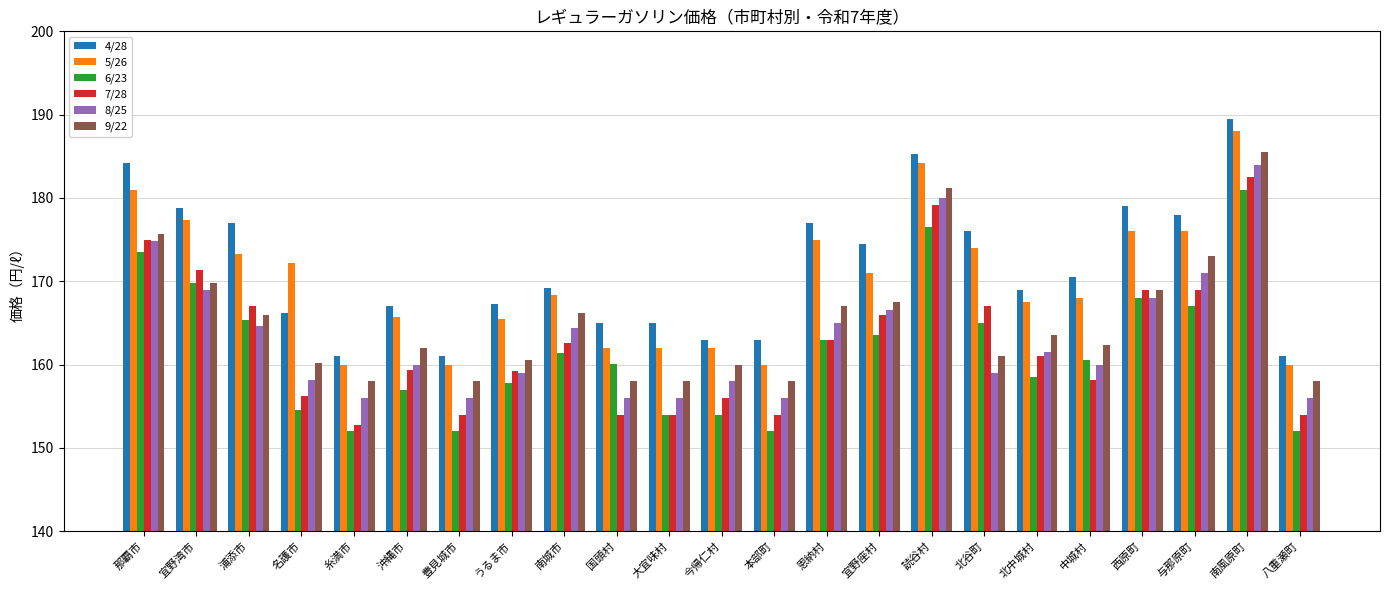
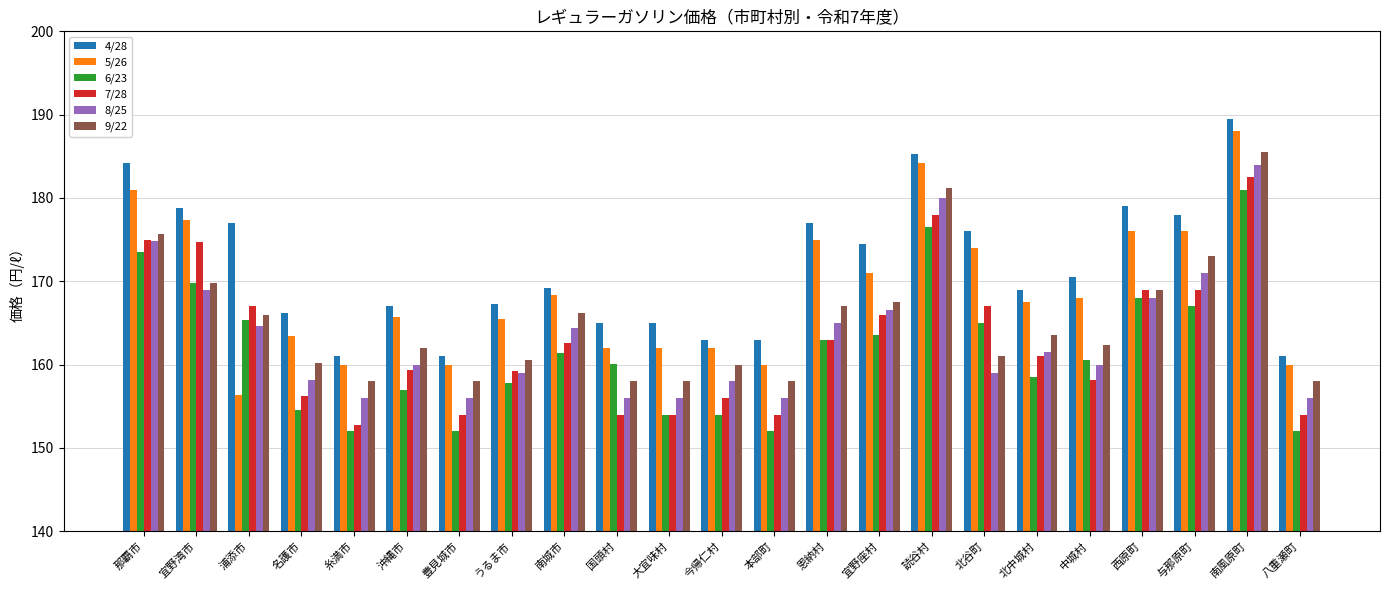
  {
    "4/28": {
      "那覇市": 184,
      "宜野湾市": 179,
      "浦添市": 177,
      "名護市": 166,
      "糸満市": 161,
      "沖縄市": 167,
      "豊見城市": 161,
      "うるま市": 167,
      "南城市": 169,
      "国頭村": 165,
      "大宜味村": 165,
      "今帰仁村": 163,
      "本部町": 163,
      "恩納村": 177,
      "宜野座村": 175,
      "読谷村": 185,
      "北谷町": 176,
      "北中城村": 169,
      "中城村": 171,
      "西原町": 179,
      "与那原町": 178,
      "南風原町": 190,
      "八重瀬町": 161
    },
    "5/26": {
      "那覇市": 181,
      "宜野湾市": 177,
-     "浦添市": 173,
-     "名護市": 172,
+     "浦添市": 156,
+     "名護市": 163,
      "糸満市": 160,
      "沖縄市": 166,
      "豊見城市": 160,
      "うるま市": 166,
      "南城市": 168,
      "国頭村": 162,
      "大宜味村": 162,
      "今帰仁村": 162,
      "本部町": 160,
      "恩納村": 175,
      "宜野座村": 171,
      "読谷村": 184,
      "北谷町": 174,
      "北中城村": 168,
      "中城村": 168,
      "西原町": 176,
      "与那原町": 176,
      "南風原町": 188,
      "八重瀬町": 160
    },
    "6/23": {
      "那覇市": 174,
      "宜野湾市": 170,
      "浦添市": 165,
      "名護市": 155,
      "糸満市": 152,
      "沖縄市": 157,
      "豊見城市": 152,
      "うるま市": 158,
      "南城市": 161,
      "国頭村": 160,
      "大宜味村": 154,
      "今帰仁村": 154,
      "本部町": 152,
      "恩納村": 163,
      "宜野座村": 164,
      "読谷村": 177,
      "北谷町": 165,
      "北中城村": 159,
      "中城村": 161,
      "西原町": 168,
      "与那原町": 167,
      "南風原町": 181,
      "八重瀬町": 152
    },
    "7/28": {
      "那覇市": 175,
-     "宜野湾市": 171,
+     "宜野湾市": 175,
      "浦添市": 167,
      "名護市": 156,
      "糸満市": 153,
      "沖縄市": 159,
      "豊見城市": 154,
      "うるま市": 159,
      "南城市": 163,
      "国頭村": 154,
      "大宜味村": 154,
      "今帰仁村": 156,
      "本部町": 154,
      "恩納村": 163,
      "宜野座村": 166,
-     "読谷村": 179,
+     "読谷村": 178,
      "北谷町": 167,
      "北中城村": 161,
      "中城村": 158,
      "西原町": 169,
      "与那原町": 169,
      "南風原町": 183,
      "八重瀬町": 154
    },
    "8/25": {
      "那覇市": 175,
      "宜野湾市": 169,
      "浦添市": 165,
      "名護市": 158,
      "糸満市": 156,
      "沖縄市": 160,
      "豊見城市": 156,
      "うるま市": 159,
      "南城市": 164,
      "国頭村": 156,
      "大宜味村": 156,
      "今帰仁村": 158,
      "本部町": 156,
      "恩納村": 165,
      "宜野座村": 167,
      "読谷村": 180,
      "北谷町": 159,
      "北中城村": 162,
      "中城村": 160,
      "西原町": 168,
      "与那原町": 171,
      "南風原町": 184,
      "八重瀬町": 156
    },
    "9/22": {
      "那覇市": 176,
      "宜野湾市": 170,
      "浦添市": 166,
      "名護市": 160,
      "糸満市": 158,
      "沖縄市": 162,
      "豊見城市": 158,
      "うるま市": 161,
      "南城市": 166,
      "国頭村": 158,
      "大宜味村": 158,
      "今帰仁村": 160,
      "本部町": 158,
      "恩納村": 167,
      "宜野座村": 168,
      "読谷村": 181,
      "北谷町": 161,
      "北中城村": 164,
      "中城村": 162,
      "西原町": 169,
      "与那原町": 173,
      "南風原町": 186,
      "八重瀬町": 158
    }
  }
